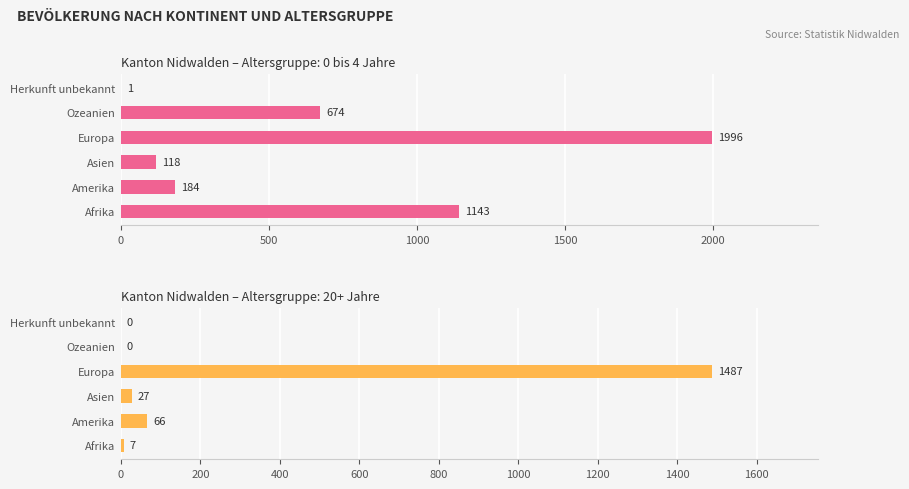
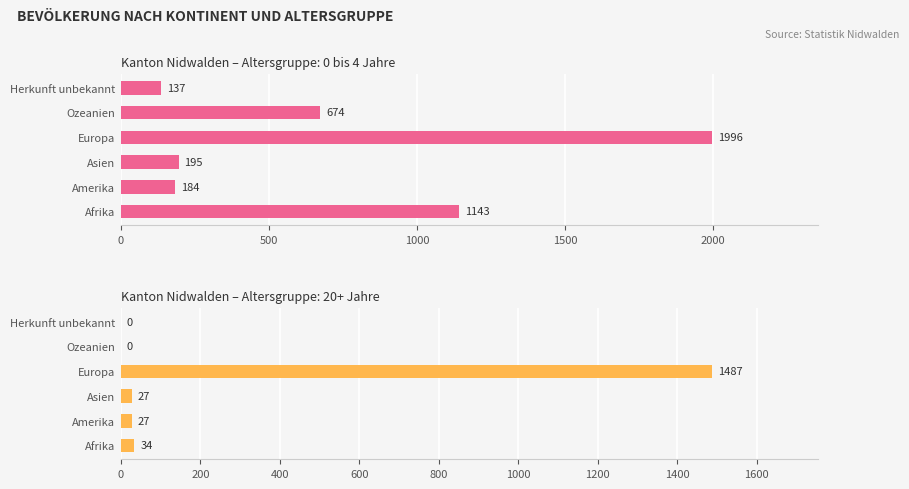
  {
    "Kanton Nidwalden – Altersgruppe: 0 bis 4 Jahre": {
-     "Herkunft unbekannt": 1,
+     "Herkunft unbekannt": 137,
      "Ozeanien": 674,
      "Europa": 1996,
-     "Asien": 118,
+     "Asien": 195,
      "Amerika": 184,
      "Afrika": 1143
    },
    "Kanton Nidwalden – Altersgruppe: 20+ Jahre": {
      "Herkunft unbekannt": 0,
      "Ozeanien": 0,
      "Europa": 1487,
      "Asien": 27,
-     "Amerika": 66,
-     "Afrika": 7
+     "Amerika": 27,
+     "Afrika": 34
    }
  }
